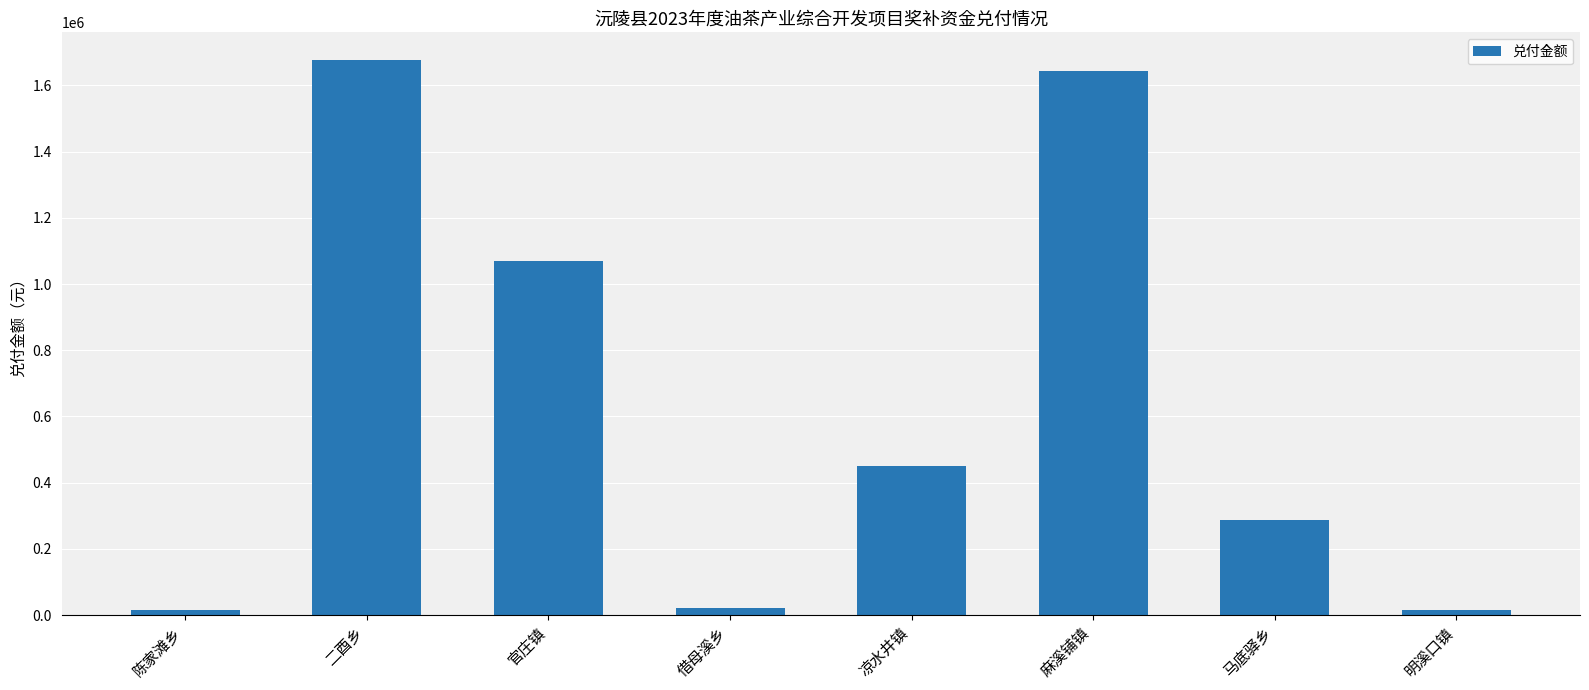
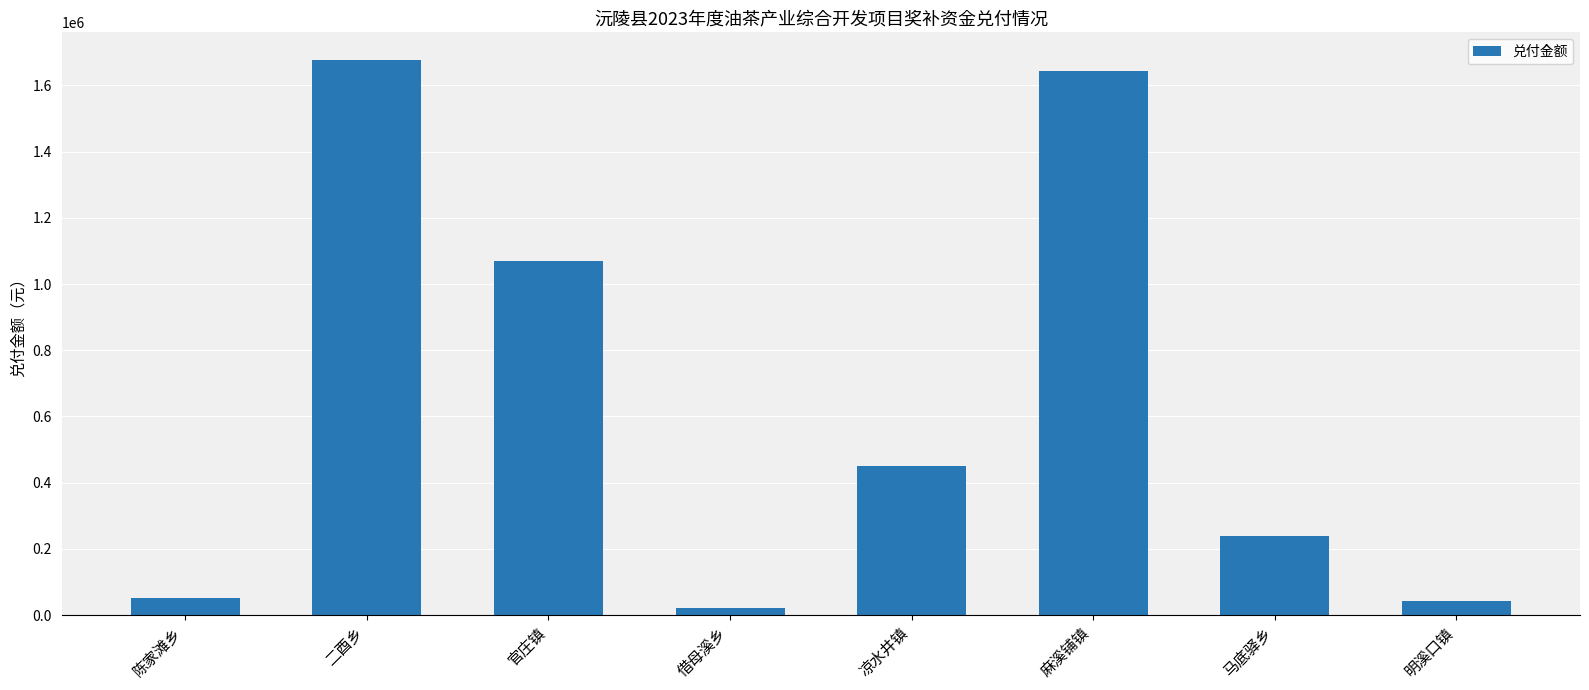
  {
-   "陈家滩乡": 10000,
+   "陈家滩乡": 50000,
    "二酉乡": 1680000,
    "官庄镇": 1070000,
    "借母溪乡": 20000,
    "凉水井镇": 450000,
    "麻溪铺镇": 1640000,
-   "马底驿乡": 290000,
-   "明溪口镇": 10000
+   "马底驿乡": 240000,
+   "明溪口镇": 40000
  }
